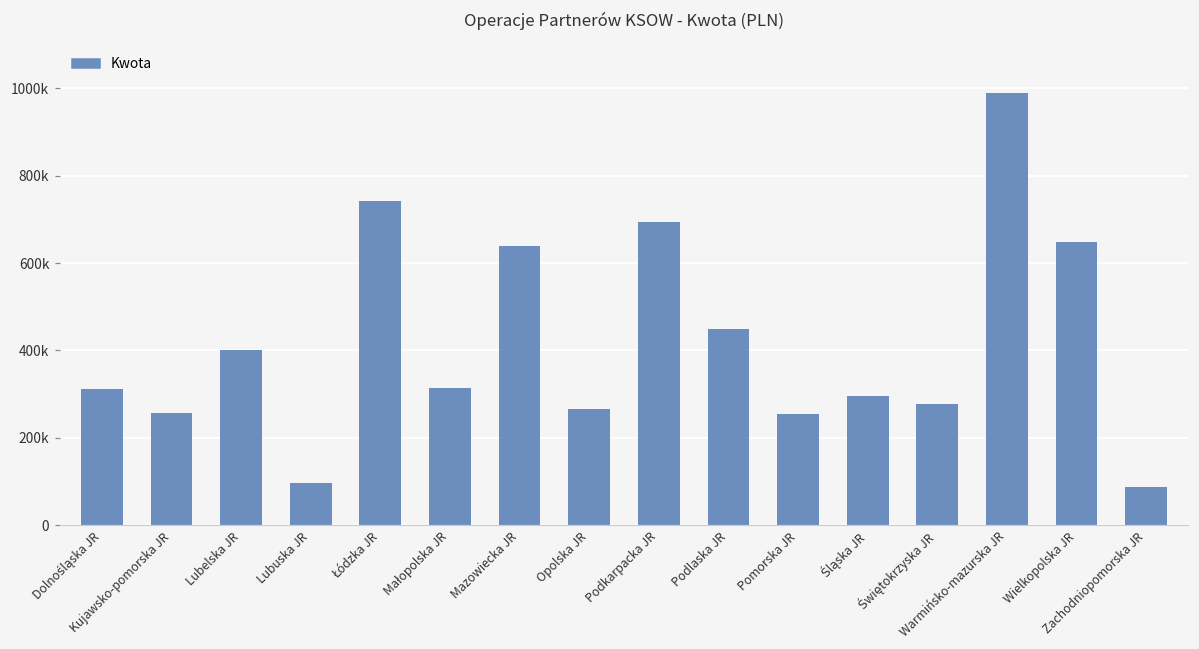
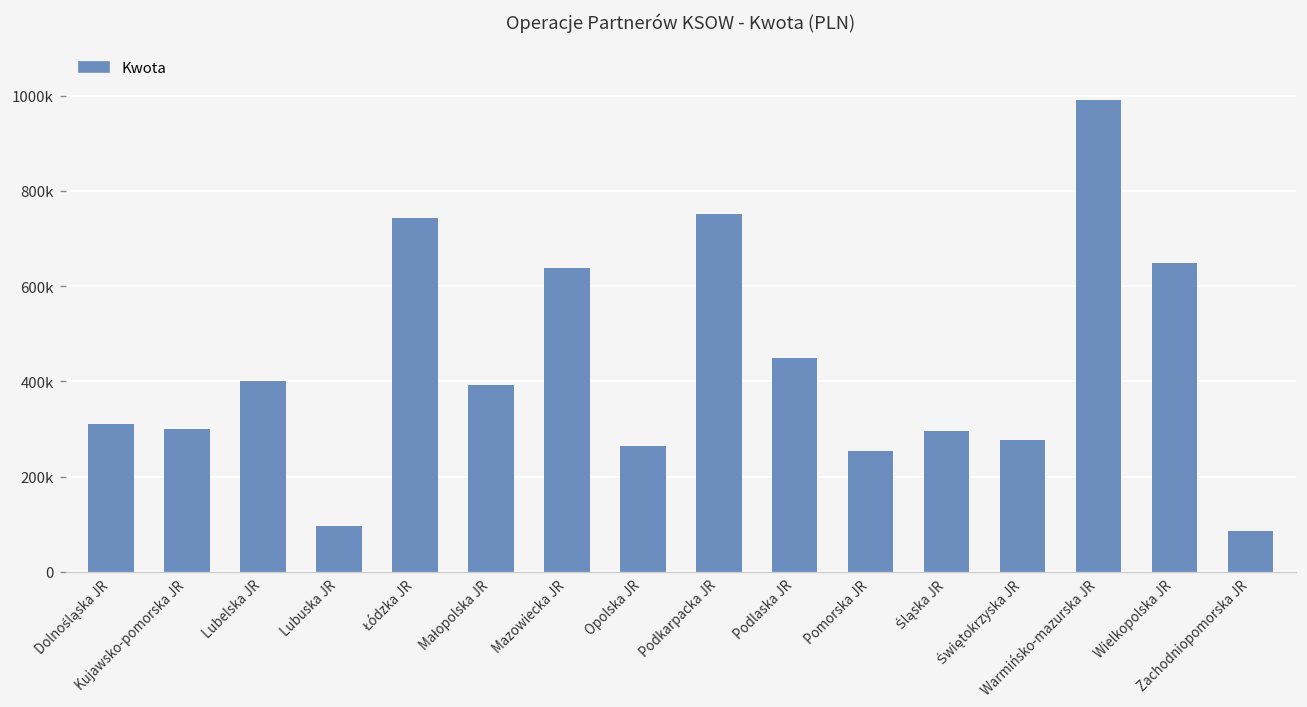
  {
    "Dolnośląska JR": 310000,
-   "Kujawsko-pomorska JR": 260000,
+   "Kujawsko-pomorska JR": 300000,
    "Lubelska JR": 400000,
    "Lubuska JR": 100000,
    "Łódzka JR": 740000,
-   "Małopolska JR": 310000,
+   "Małopolska JR": 390000,
    "Mazowiecka JR": 640000,
    "Opolska JR": 270000,
-   "Podkarpacka JR": 690000,
+   "Podkarpacka JR": 750000,
    "Podlaska JR": 450000,
    "Pomorska JR": 250000,
    "Śląska JR": 300000,
    "Świętokrzyska JR": 280000,
    "Warmińsko-mazurska JR": 990000,
    "Wielkopolska JR": 650000,
    "Zachodniopomorska JR": 90000
  }
